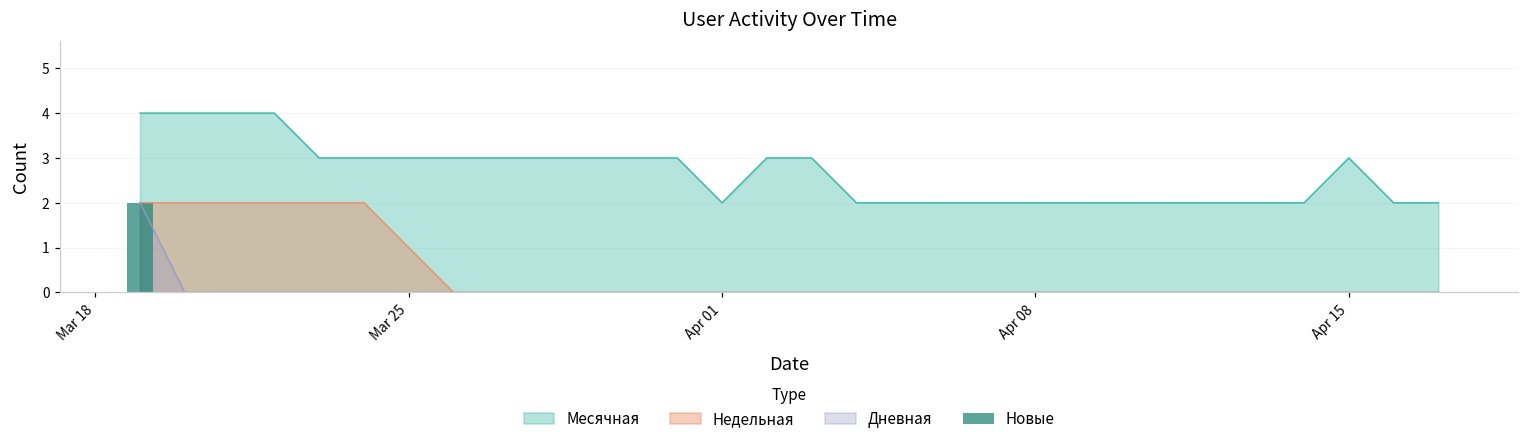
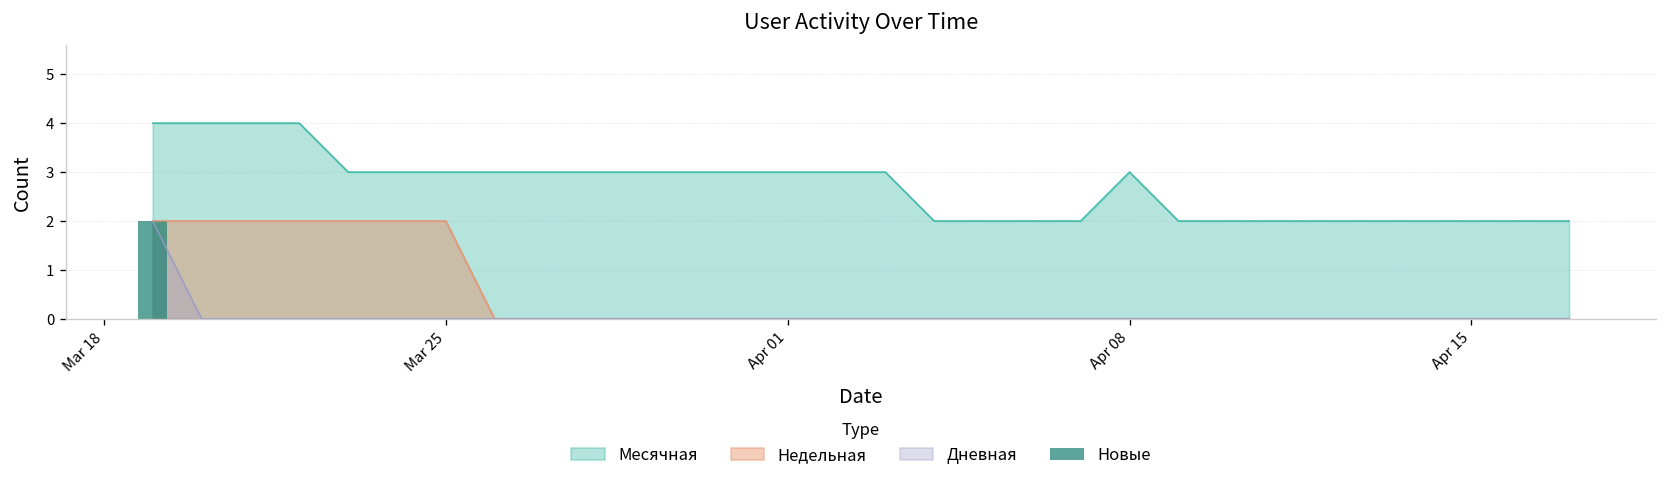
  {
    "Месячная": {
      "Mar 25": 3,
-     "Apr 01": 2,
-     "Apr 08": 2,
-     "Apr 15": 3
+     "Apr 01": 3,
+     "Apr 08": 3,
+     "Apr 15": 2
    },
    "Дневная": {
      "Mar 25": 0,
      "Apr 01": 0,
      "Apr 08": 0,
      "Apr 15": 0
    },
    "Недельная": {
-     "Mar 25": 1
+     "Mar 25": 2
    }
  }
